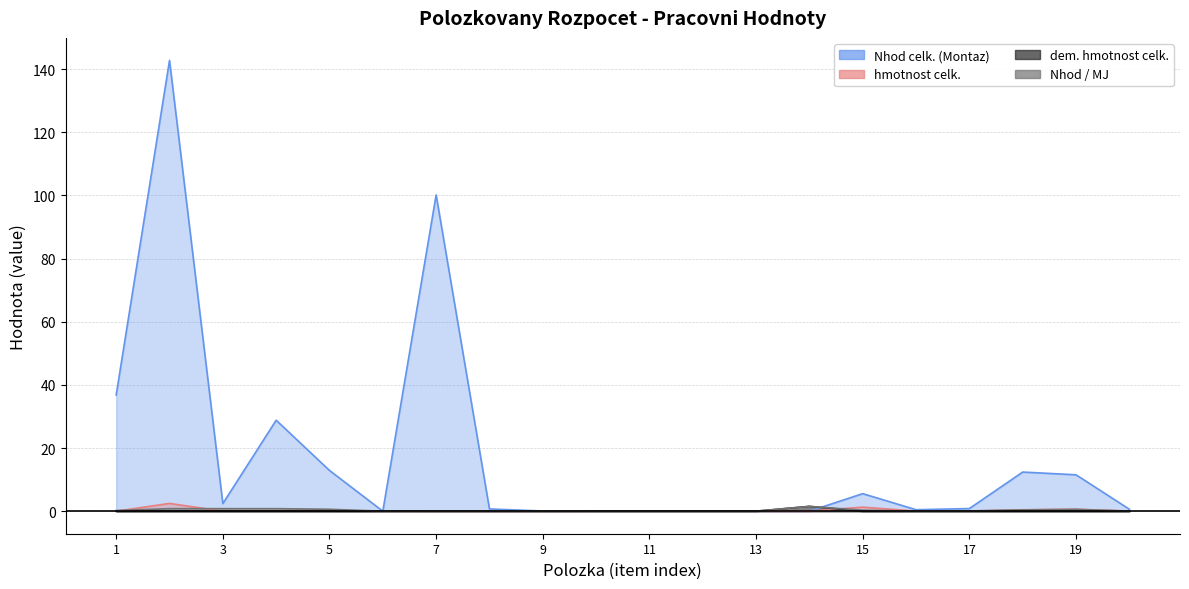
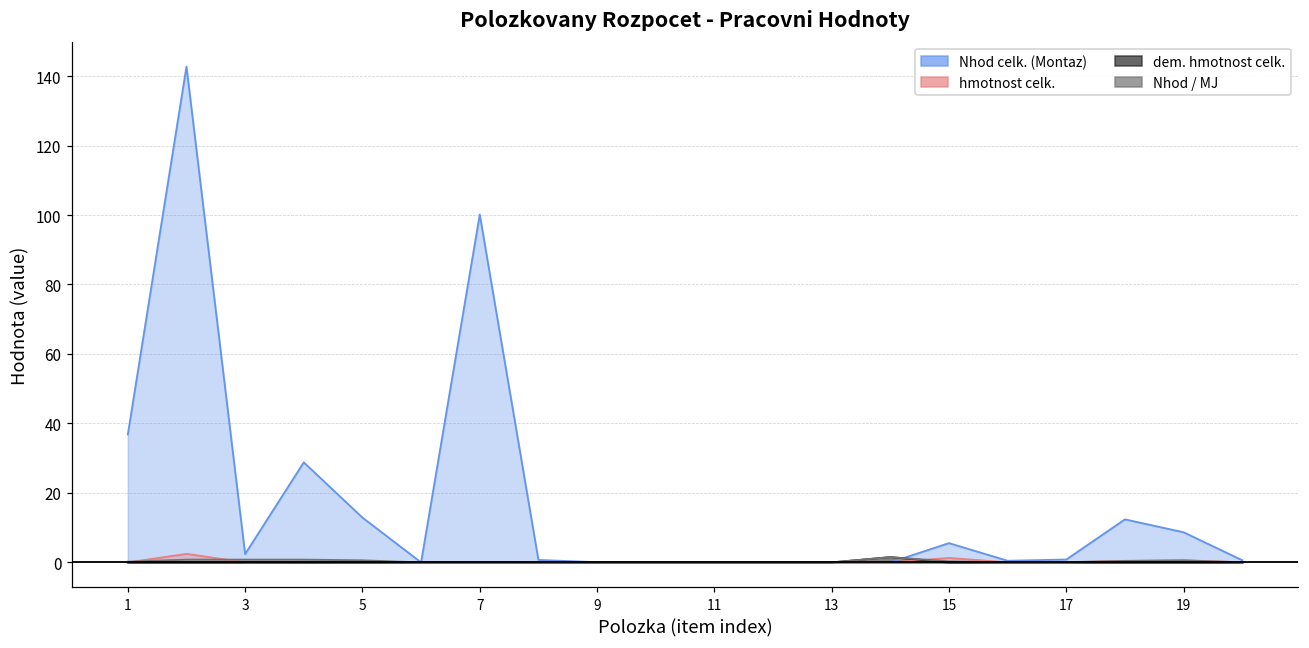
  {
    "Nhod celk. (Montaz)": {
      "1": 37,
      "3": 2,
      "5": 13,
      "7": 100,
      "15": 6,
-     "19": 12
+     "19": 9
    },
    "hmotnost celk.": {
      "15": 1
    }
  }
